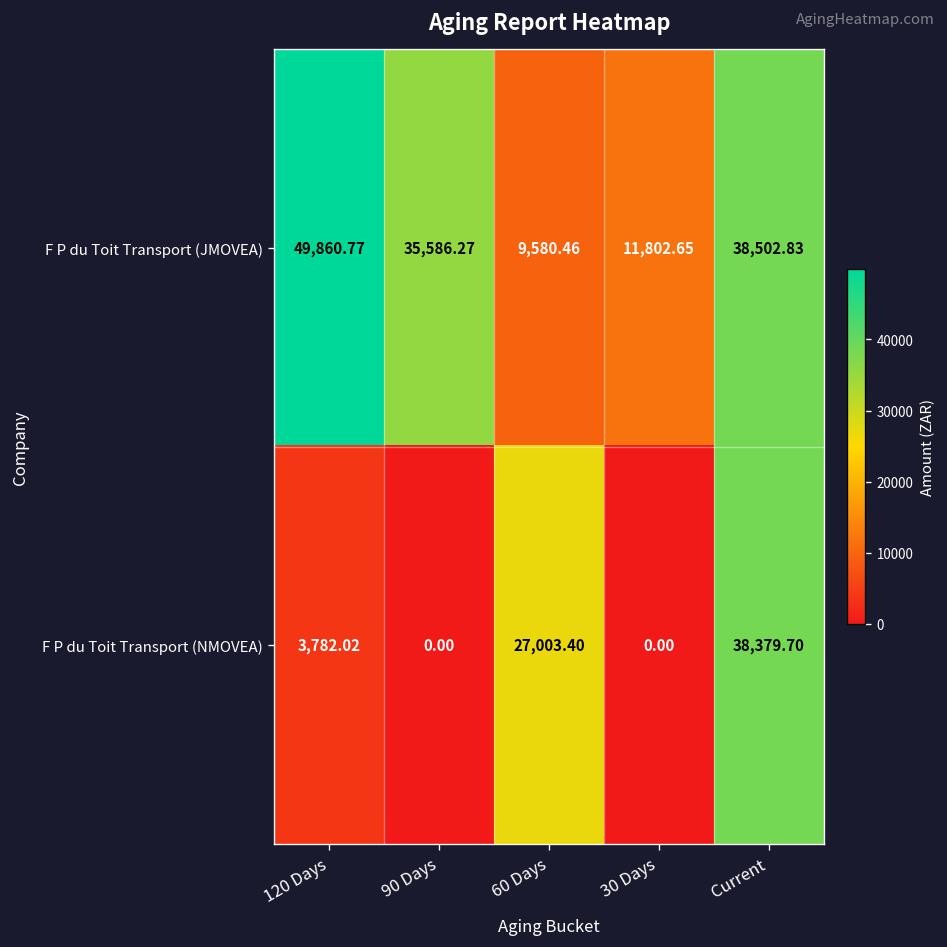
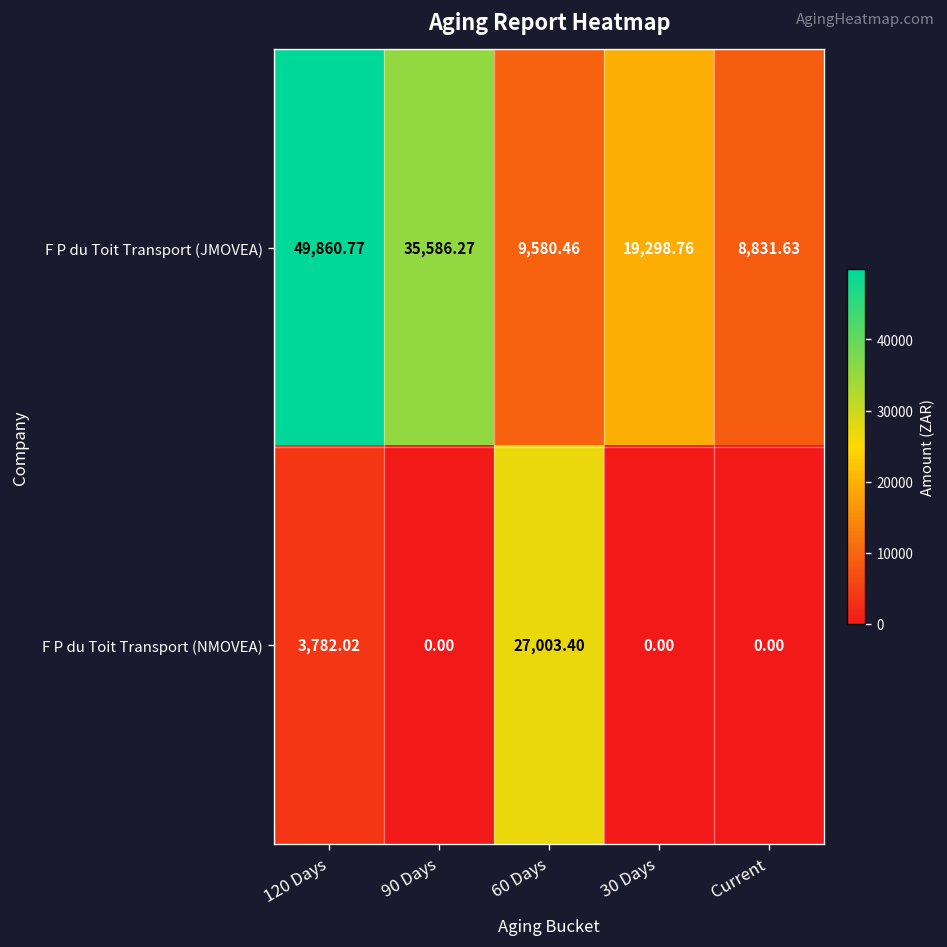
  {
    "F P du Toit Transport (JMOVEA)": {
      "120 Days": "49,860.77",
      "90 Days": "35,586.27",
      "60 Days": "9,580.46",
-     "30 Days": "11,802.65",
-     "Current": "38,502.83"
+     "30 Days": "19,298.76",
+     "Current": "8,831.63"
    },
    "F P du Toit Transport (NMOVEA)": {
      "120 Days": "3,782.02",
      "90 Days": "0.00",
      "60 Days": "27,003.40",
      "30 Days": "0.00",
-     "Current": "38,379.70"
+     "Current": "0.00"
    }
  }
